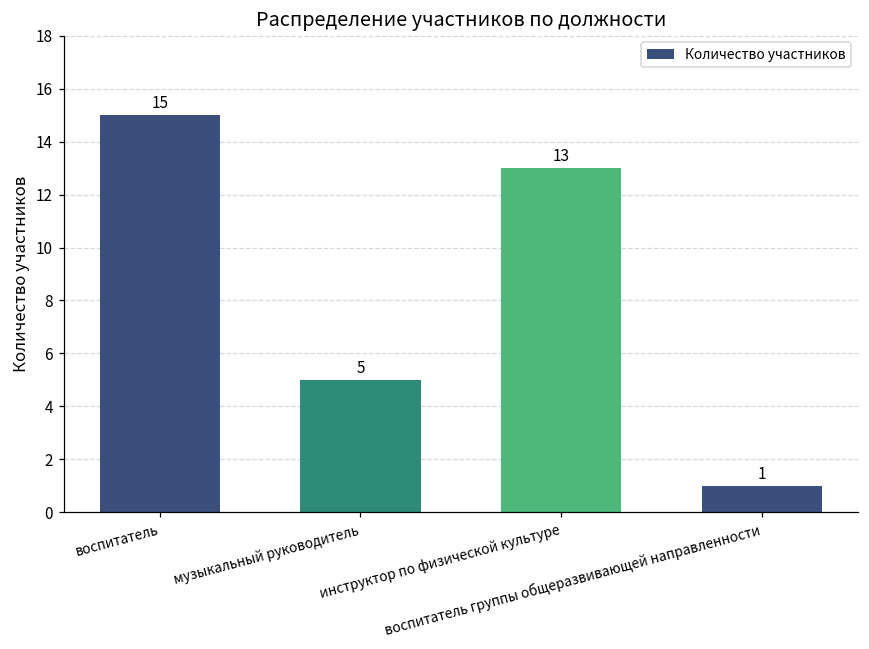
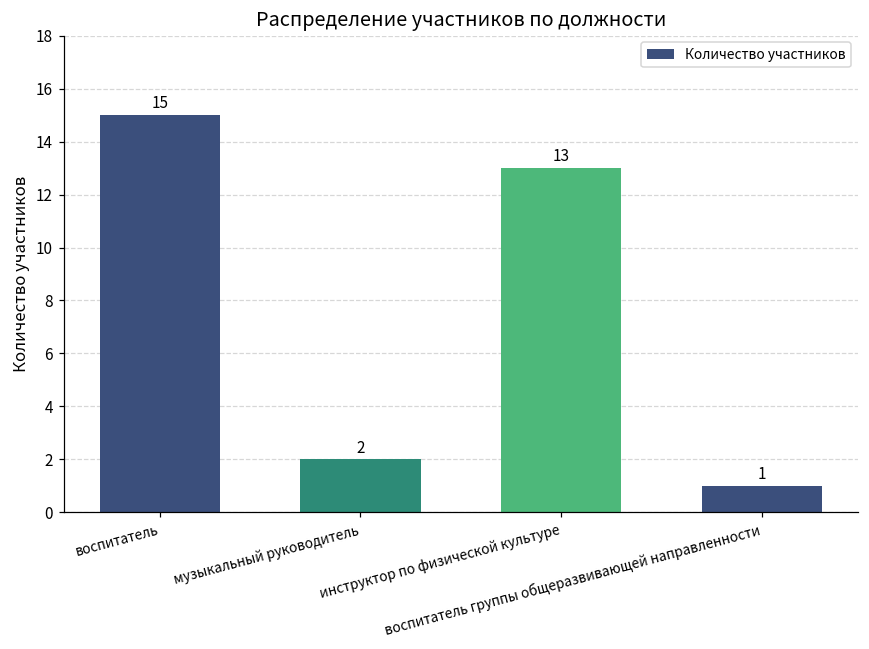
  {
    "воспитатель": 15,
-   "музыкальный руководитель": 5,
+   "музыкальный руководитель": 2,
    "инструктор по физической культуре": 13,
    "воспитатель группы общеразвивающей направленности": 1
  }
